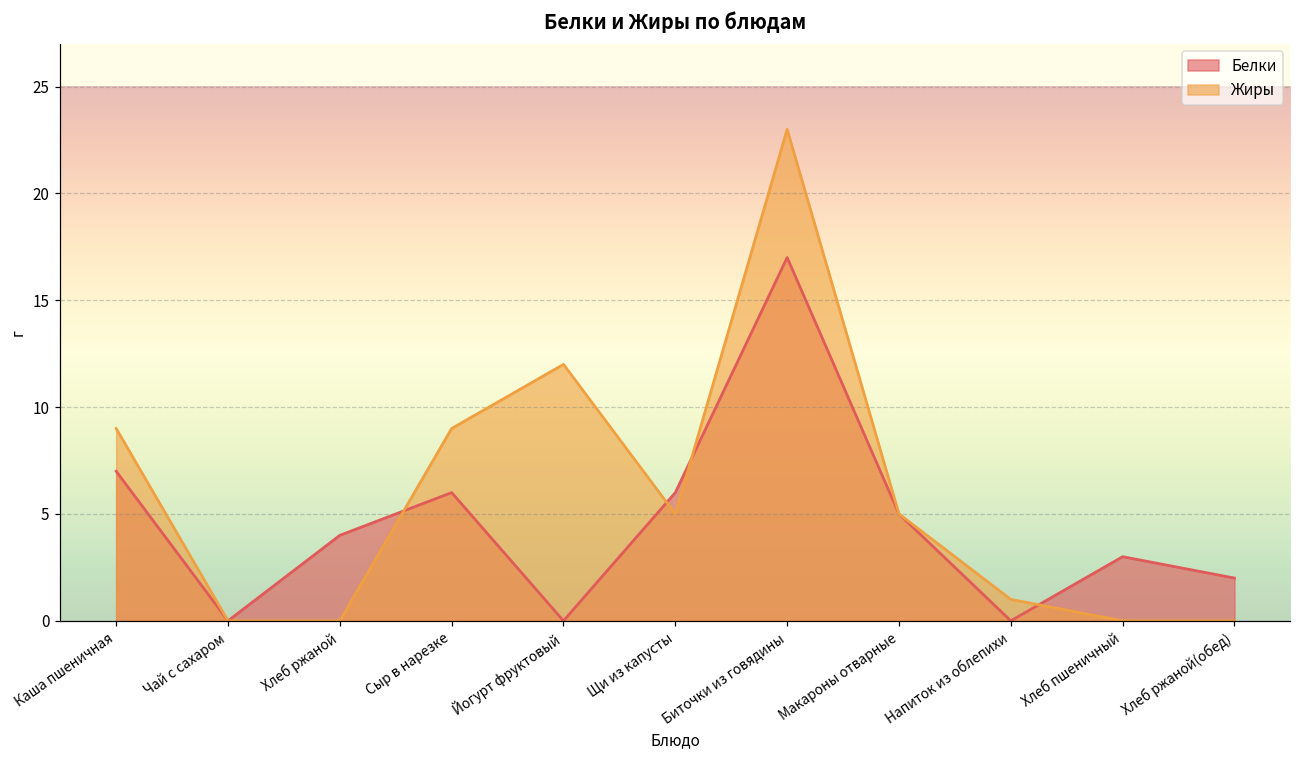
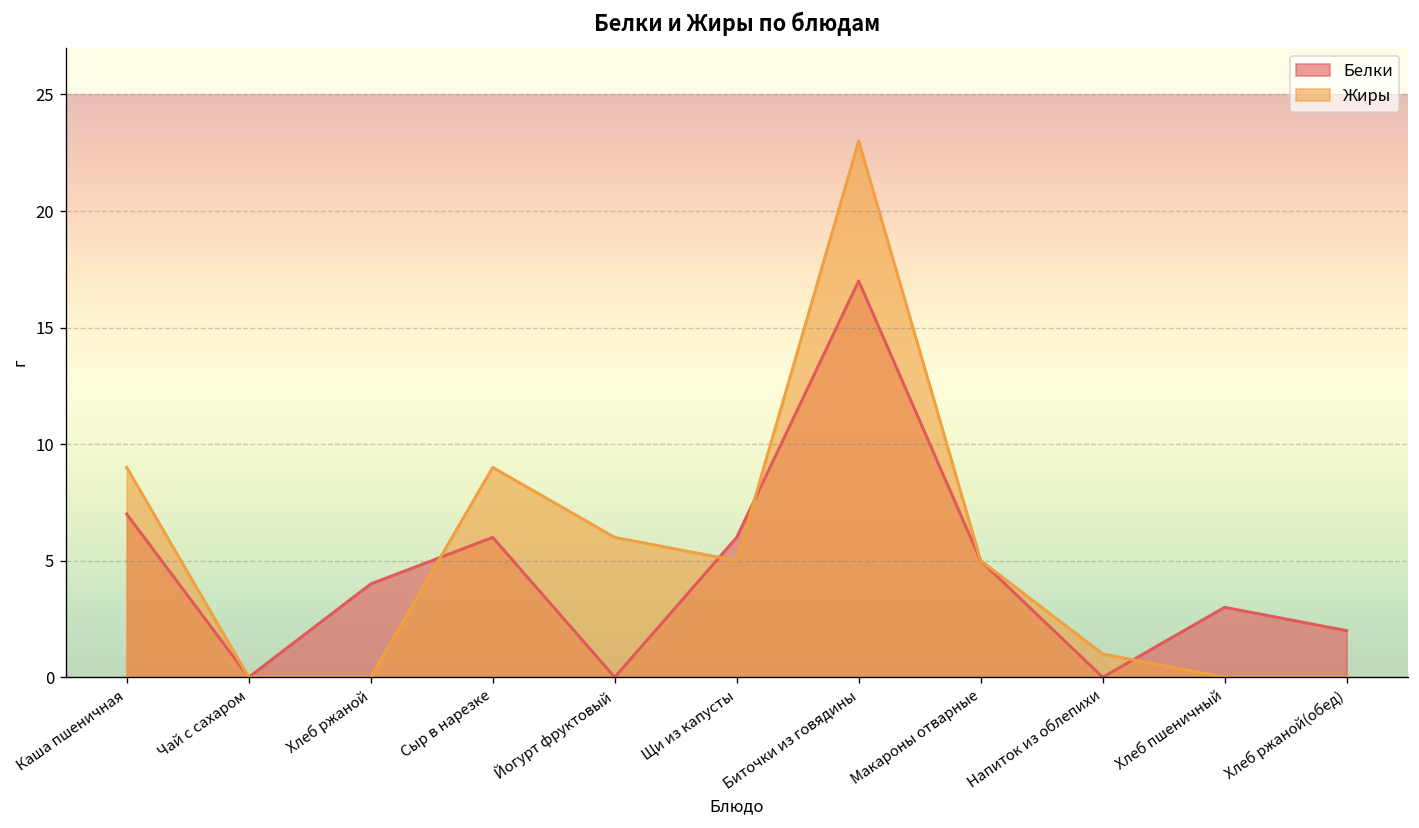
  {
    "Белки": {
      "Каша пшеничная": 7,
      "Хлеб ржаной": 4,
      "Сыр в нарезке": 6,
      "Йогурт фруктовый": 0,
      "Щи из капусты": 6,
      "Биточки из говядины": 17,
      "Напиток из облепихи": 0,
      "Хлеб пшеничный": 3,
      "Хлеб ржаной(обед)": 2
    },
    "Жиры": {
      "Каша пшеничная": 9,
      "Хлеб ржаной": 0,
      "Сыр в нарезке": 9,
-     "Йогурт фруктовый": 12,
+     "Йогурт фруктовый": 6,
      "Щи из капусты": 5,
      "Биточки из говядины": 23,
      "Напиток из облепихи": 1,
      "Хлеб пшеничный": 0,
      "Хлеб ржаной(обед)": 0
    }
  }
